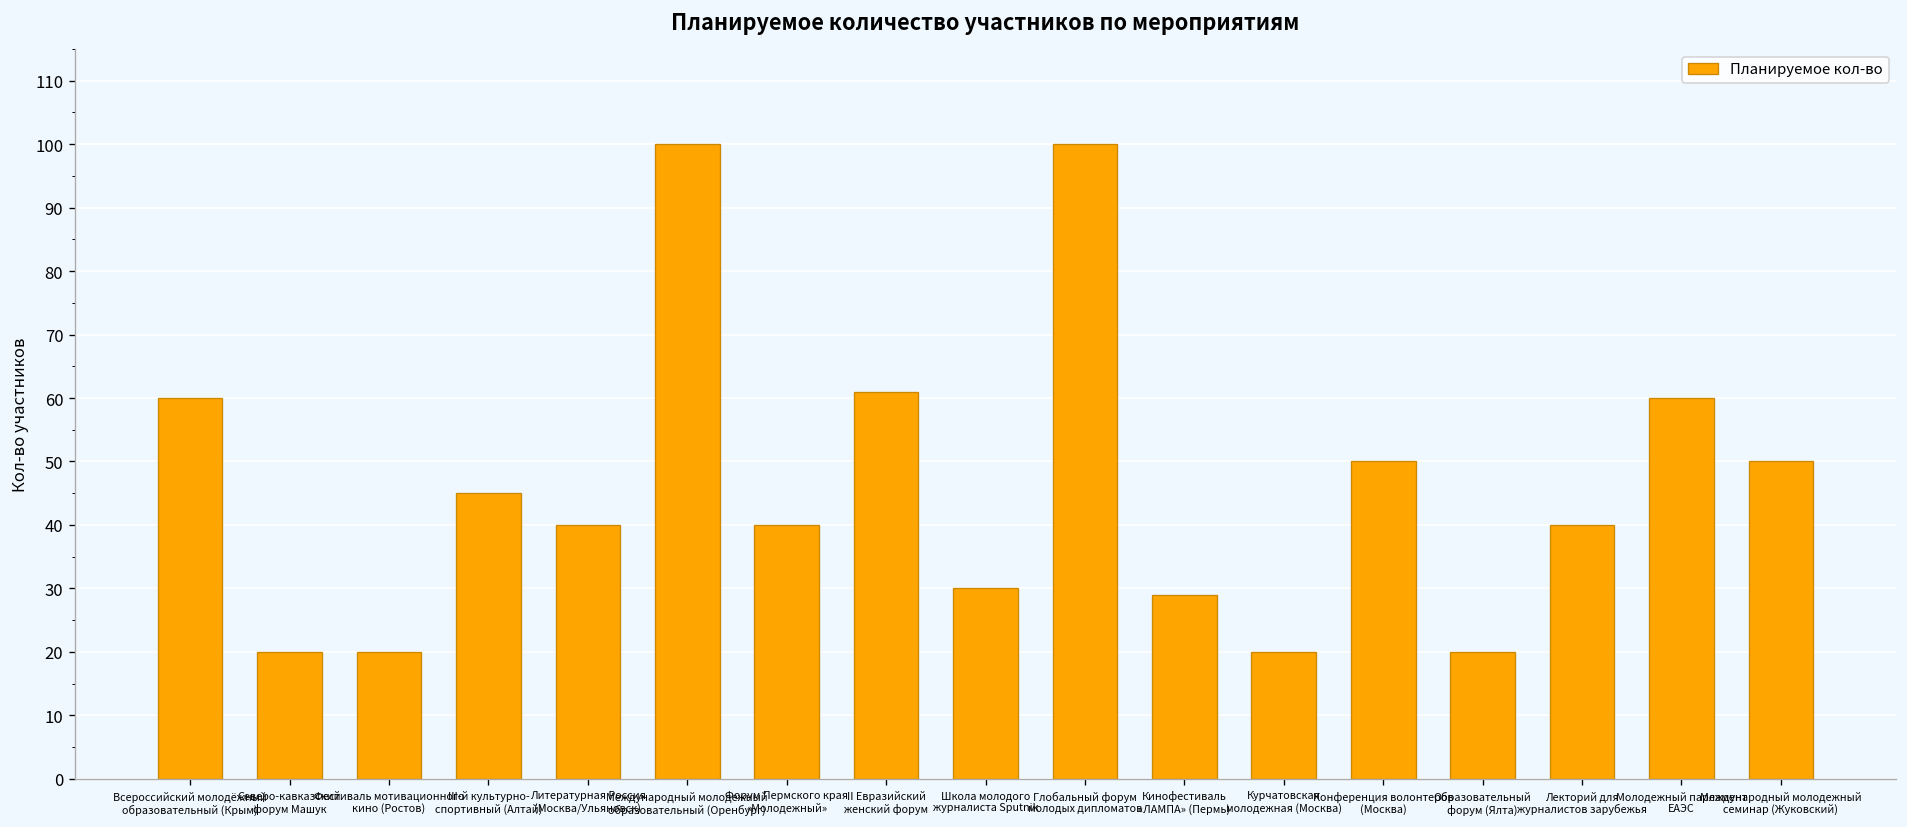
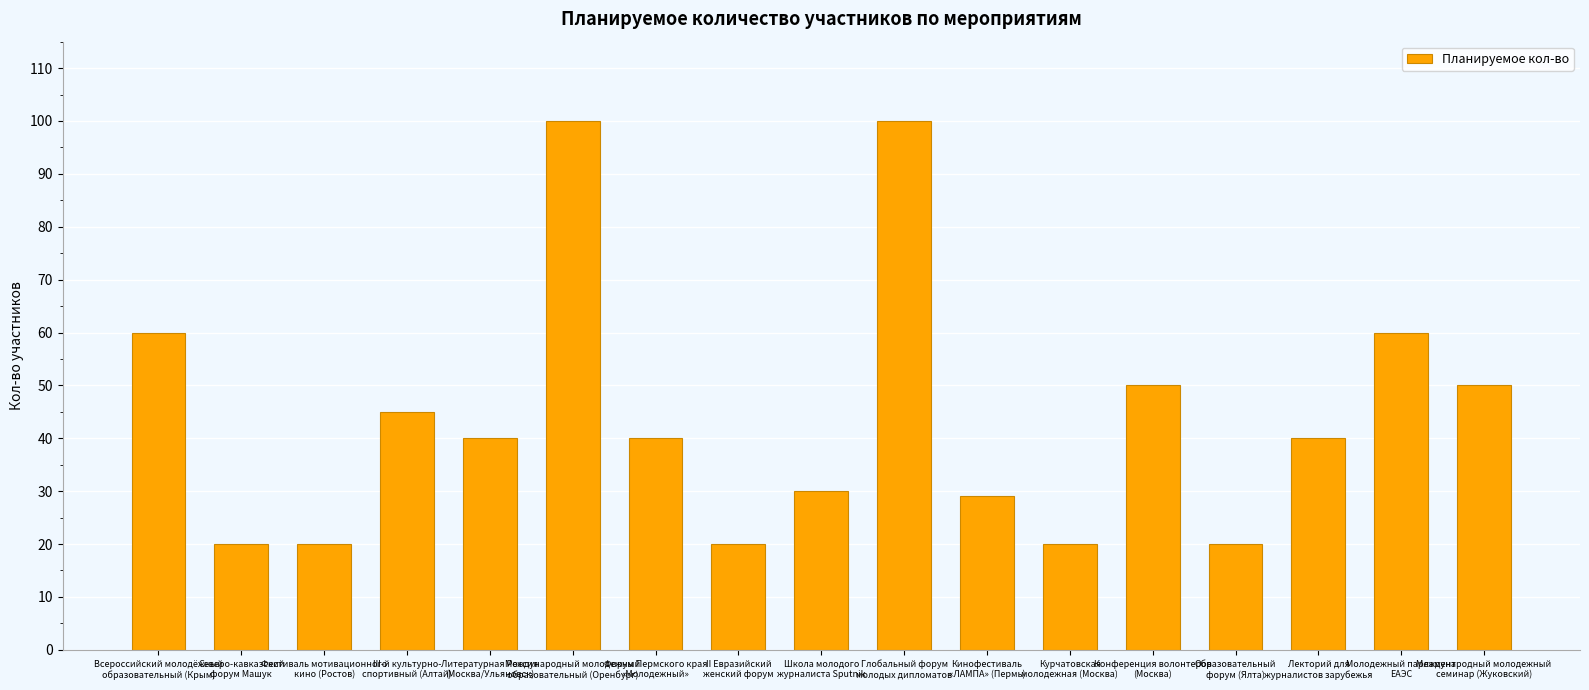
  {
-   "II Евразийский женский форум": 61,
+   "II Евразийский женский форум": 20,
    "Школа молодого журналиста Sputnik": 30,
    "Глобальный форум молодых дипломатов": 100,
    "Кинофестиваль «ЛАМПА» (Пермь)": 29
  }
